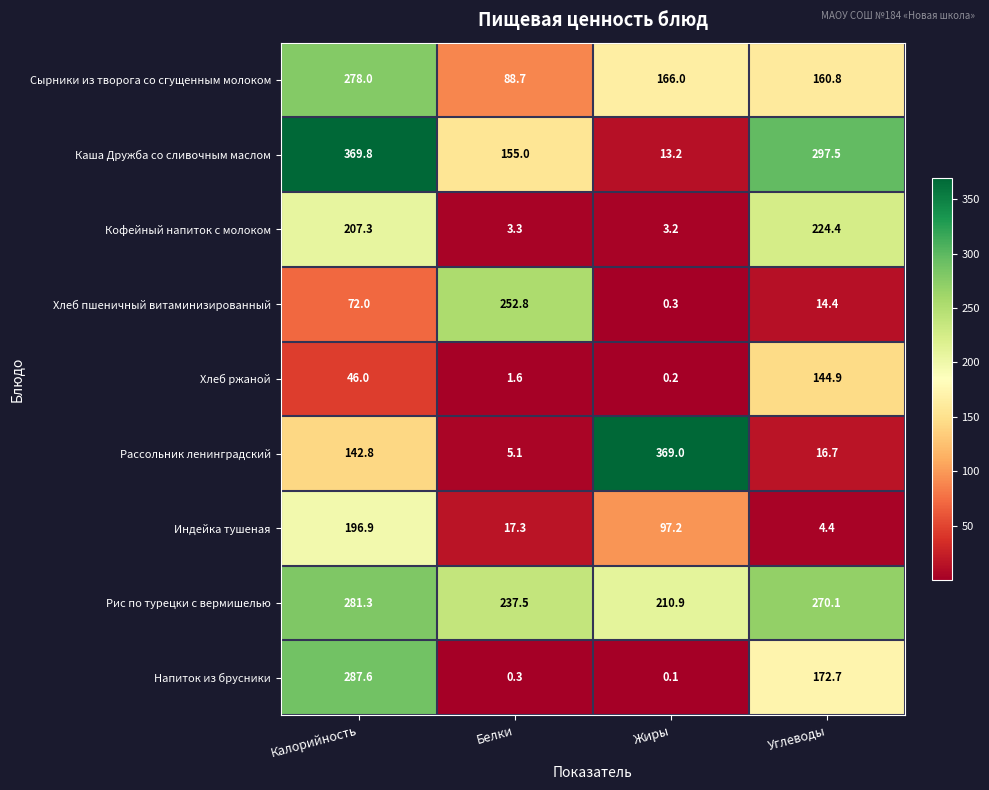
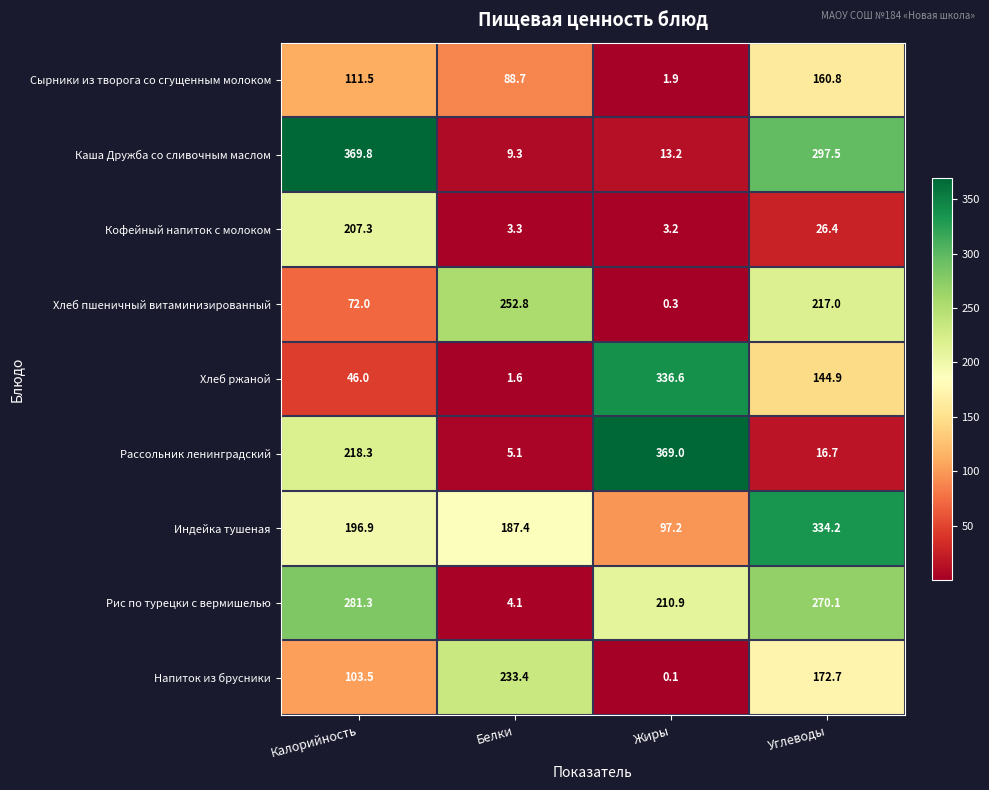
  {
    "Сырники из творога со сгущенным молоком": {
-     "Калорийность": 278.0,
+     "Калорийность": 111.5,
      "Белки": 88.7,
-     "Жиры": 166.0,
+     "Жиры": 1.9,
      "Углеводы": 160.8
    },
    "Каша Дружба со сливочным маслом": {
      "Калорийность": 369.8,
-     "Белки": 155.0,
+     "Белки": 9.3,
      "Жиры": 13.2,
      "Углеводы": 297.5
    },
    "Кофейный напиток с молоком": {
      "Калорийность": 207.3,
      "Белки": 3.3,
      "Жиры": 3.2,
-     "Углеводы": 224.4
+     "Углеводы": 26.4
    },
    "Хлеб пшеничный витаминизированный": {
      "Калорийность": 72.0,
      "Белки": 252.8,
      "Жиры": 0.3,
-     "Углеводы": 14.4
+     "Углеводы": 217.0
    },
    "Хлеб ржаной": {
      "Калорийность": 46.0,
      "Белки": 1.6,
-     "Жиры": 0.2,
+     "Жиры": 336.6,
      "Углеводы": 144.9
    },
    "Рассольник ленинградский": {
-     "Калорийность": 142.8,
+     "Калорийность": 218.3,
      "Белки": 5.1,
      "Жиры": 369.0,
      "Углеводы": 16.7
    },
    "Индейка тушеная": {
      "Калорийность": 196.9,
-     "Белки": 17.3,
+     "Белки": 187.4,
      "Жиры": 97.2,
-     "Углеводы": 4.4
+     "Углеводы": 334.2
    },
    "Рис по турецки с вермишелью": {
      "Калорийность": 281.3,
-     "Белки": 237.5,
+     "Белки": 4.1,
      "Жиры": 210.9,
      "Углеводы": 270.1
    },
    "Напиток из брусники": {
-     "Калорийность": 287.6,
-     "Белки": 0.3,
+     "Калорийность": 103.5,
+     "Белки": 233.4,
      "Жиры": 0.1,
      "Углеводы": 172.7
    }
  }
